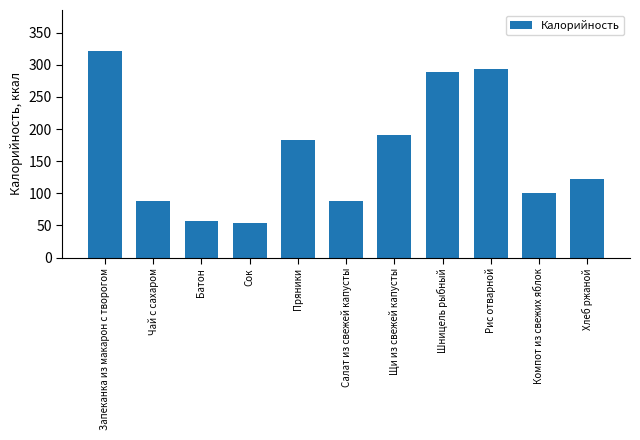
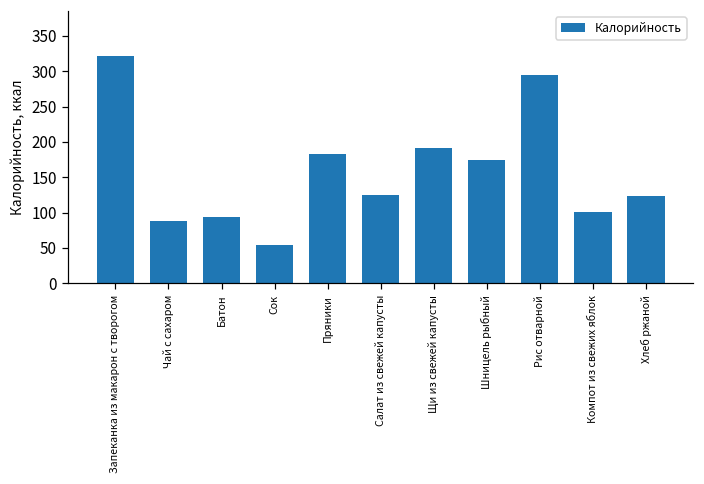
  {
    "Запеканка из макарон с творогом": 320,
    "Чай с сахаром": 90,
-   "Батон": 60,
+   "Батон": 90,
    "Сок": 50,
    "Пряники": 180,
-   "Салат из свежей капусты": 90,
+   "Салат из свежей капусты": 130,
    "Щи из свежей капусты": 190,
-   "Шницель рыбный": 290,
+   "Шницель рыбный": 180,
    "Рис отварной": 290,
    "Компот из свежих яблок": 100,
    "Хлеб ржаной": 120
  }
